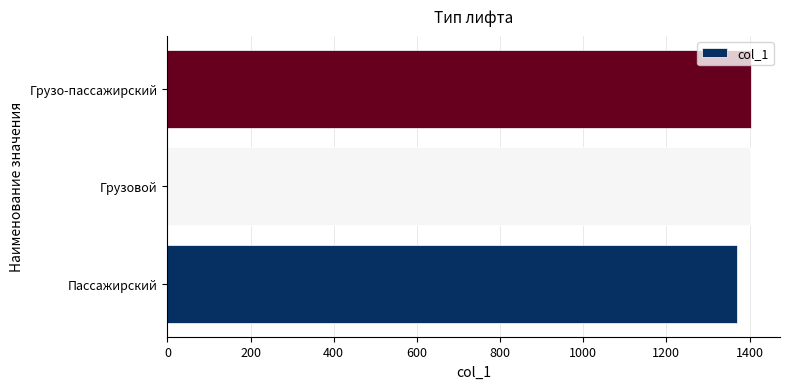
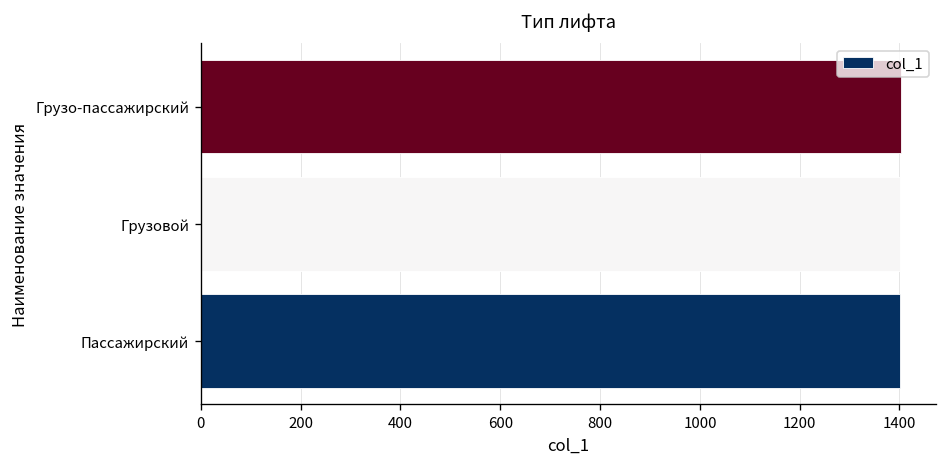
  {
    "Грузо-пассажирский": 1400,
    "Грузовой": 1400,
-   "Пассажирский": 1370
+   "Пассажирский": 1400
  }
